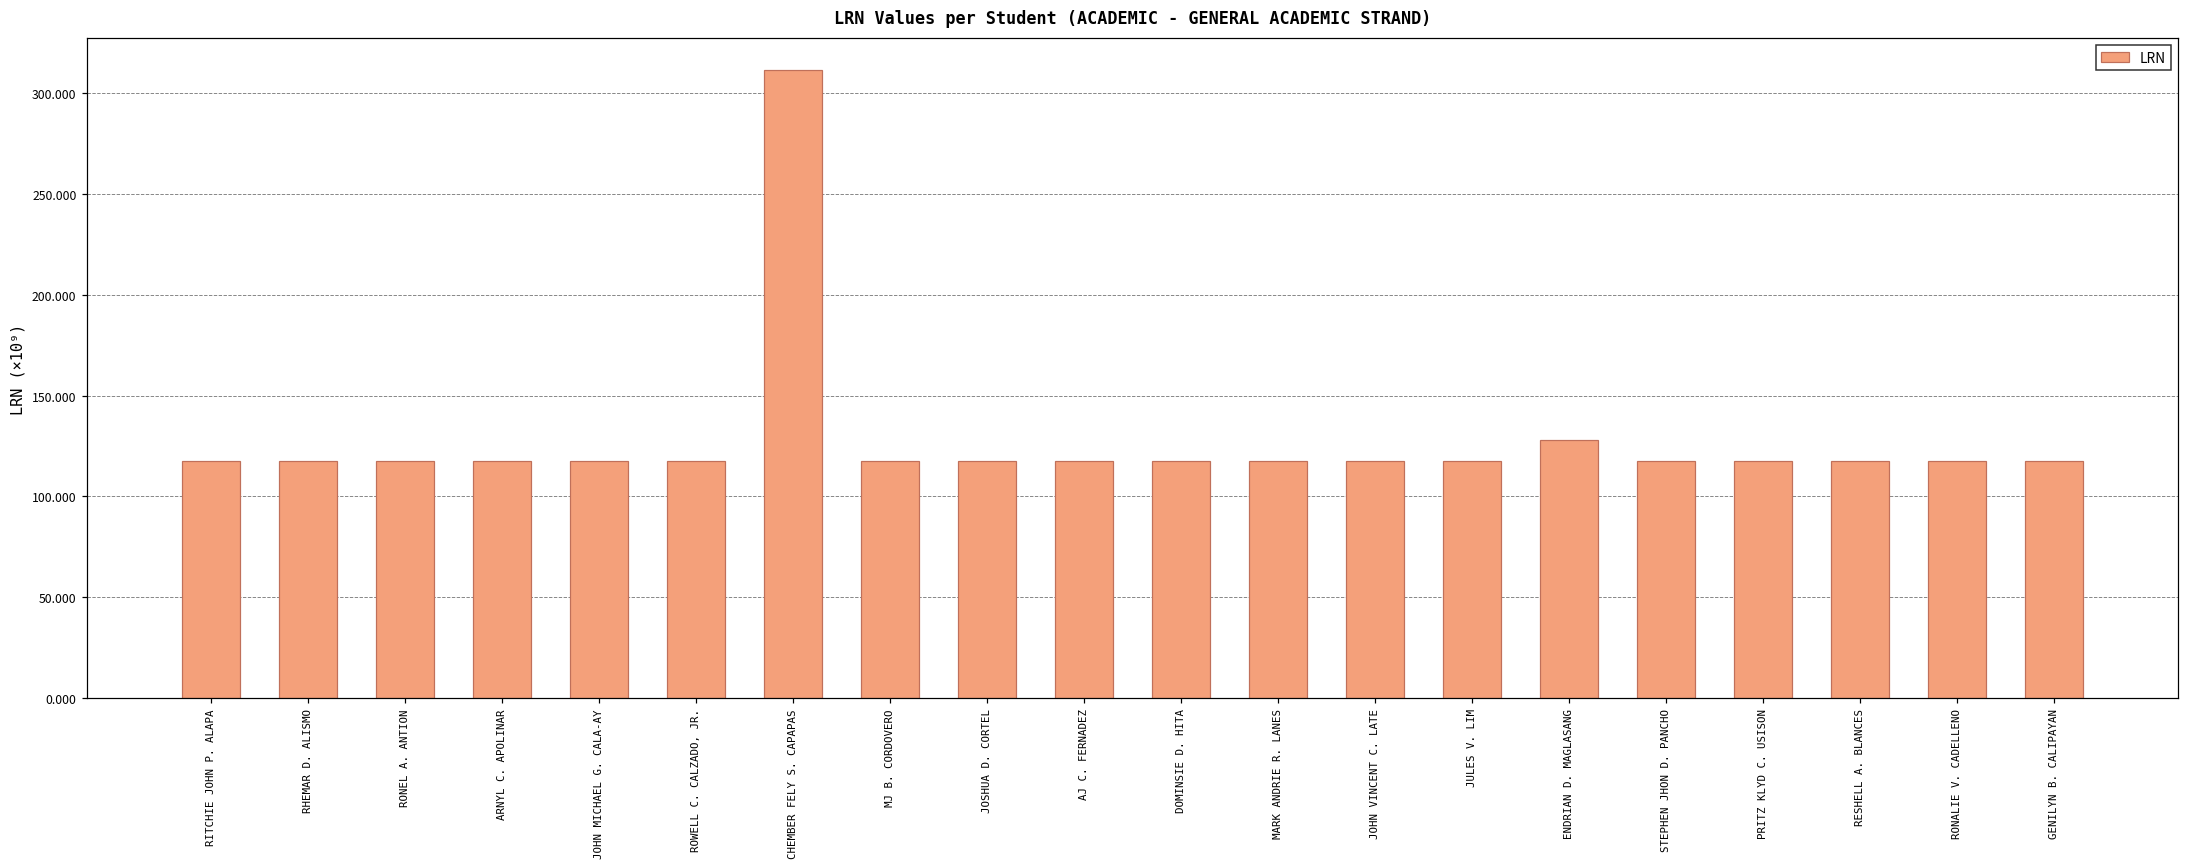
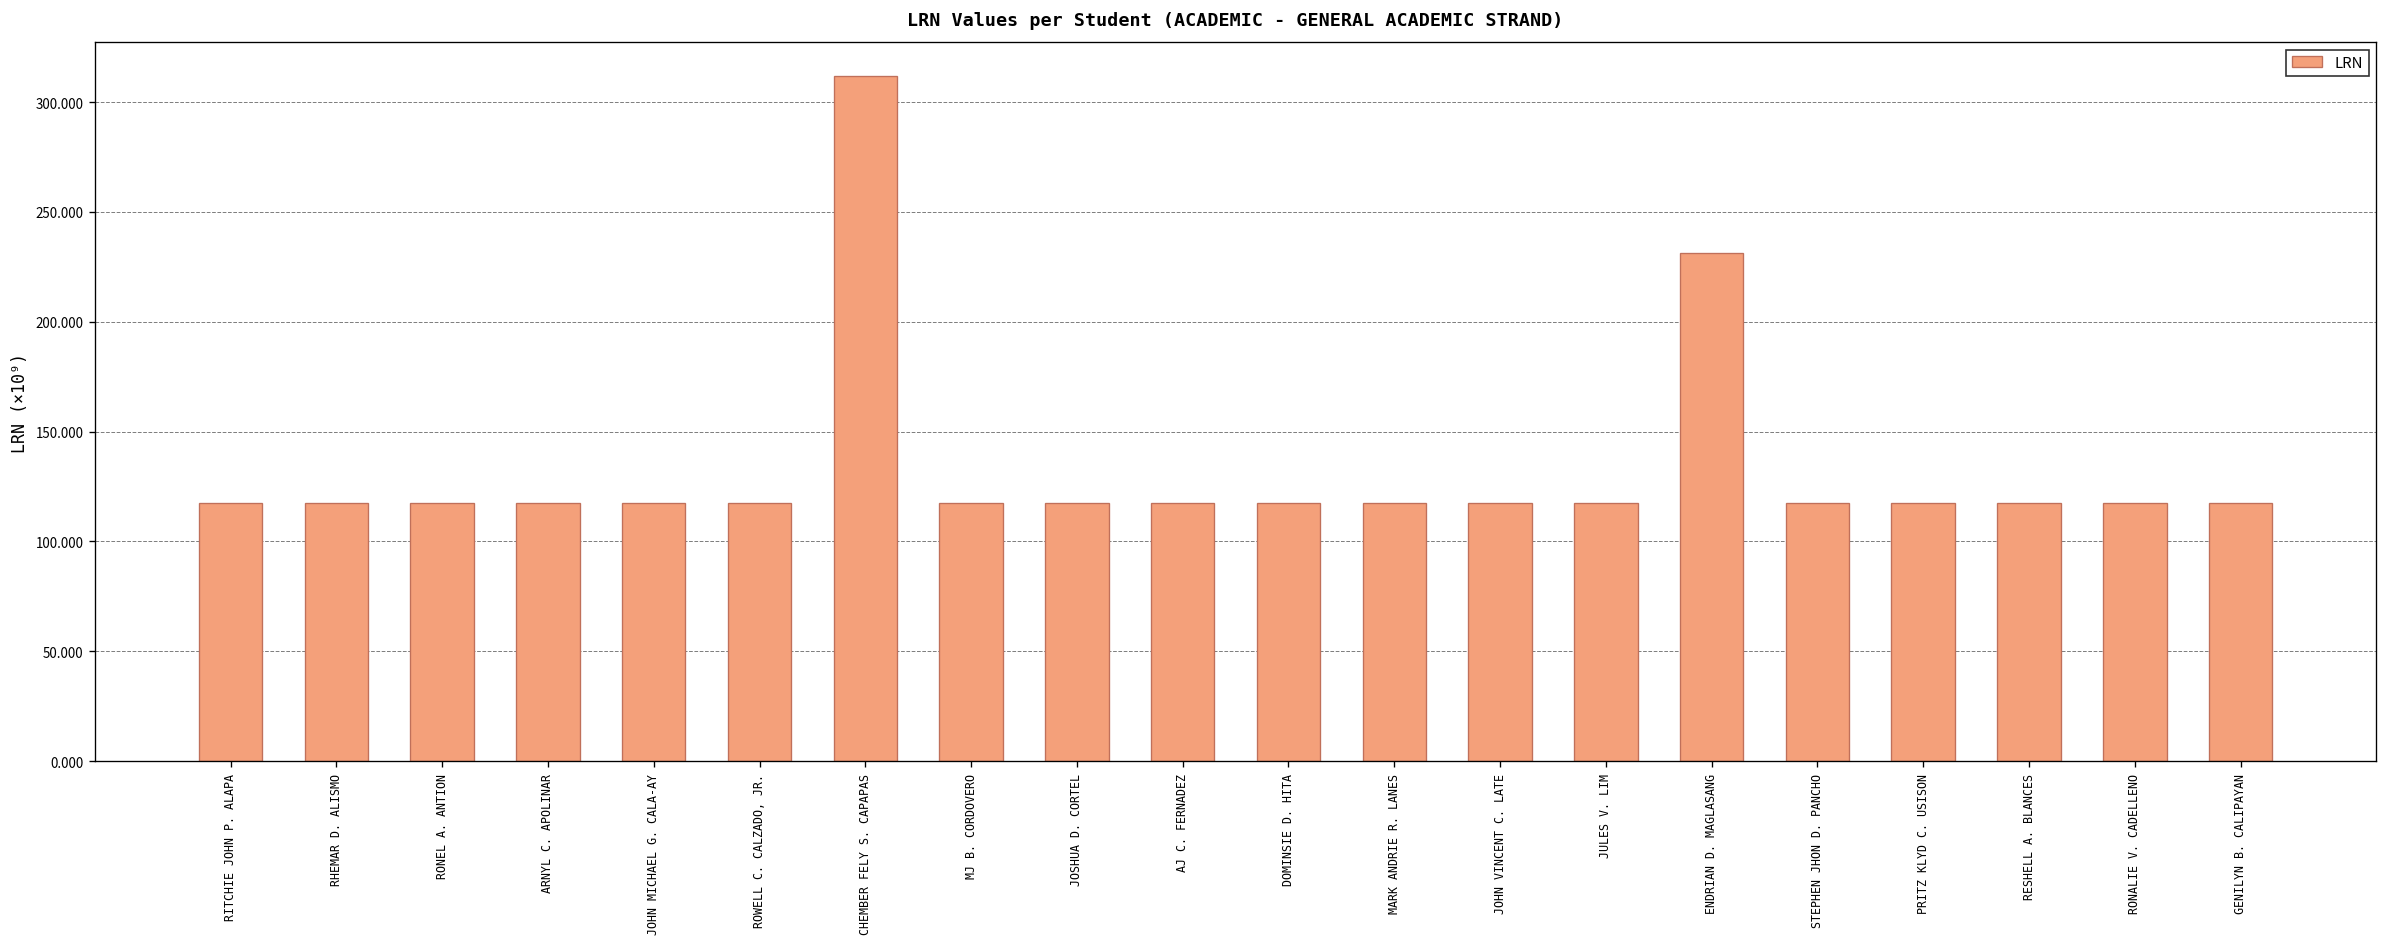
  {
    "RITCHIE JOHN P. ALAPA": 118,
    "RHEMAR D. ALISMO": 118,
    "RONEL A. ANTION": 118,
    "ARNYL C. APOLINAR": 118,
    "JOHN MICHAEL G. CALA-AY": 118,
    "ROWELL C. CALZADO, JR.": 118,
    "CHEMBER FELY S. CAPAPAS": 312,
    "MJ B. CORDOVERO": 118,
    "JOSHUA D. CORTEL": 118,
    "AJ C. FERNADEZ": 118,
    "DOMINSIE D. HITA": 118,
    "MARK ANDRIE R. LANES": 118,
    "JOHN VINCENT C. LATE": 118,
    "JULES V. LIM": 118,
-   "ENDRIAN D. MAGLASANG": 128,
+   "ENDRIAN D. MAGLASANG": 231,
    "STEPHEN JHON D. PANCHO": 118,
    "PRITZ KLYD C. USISON": 118,
    "RESHELL A. BLANCES": 118,
    "RONALIE V. CADELLENO": 118,
    "GENILYN B. CALIPAYAN": 118
  }
